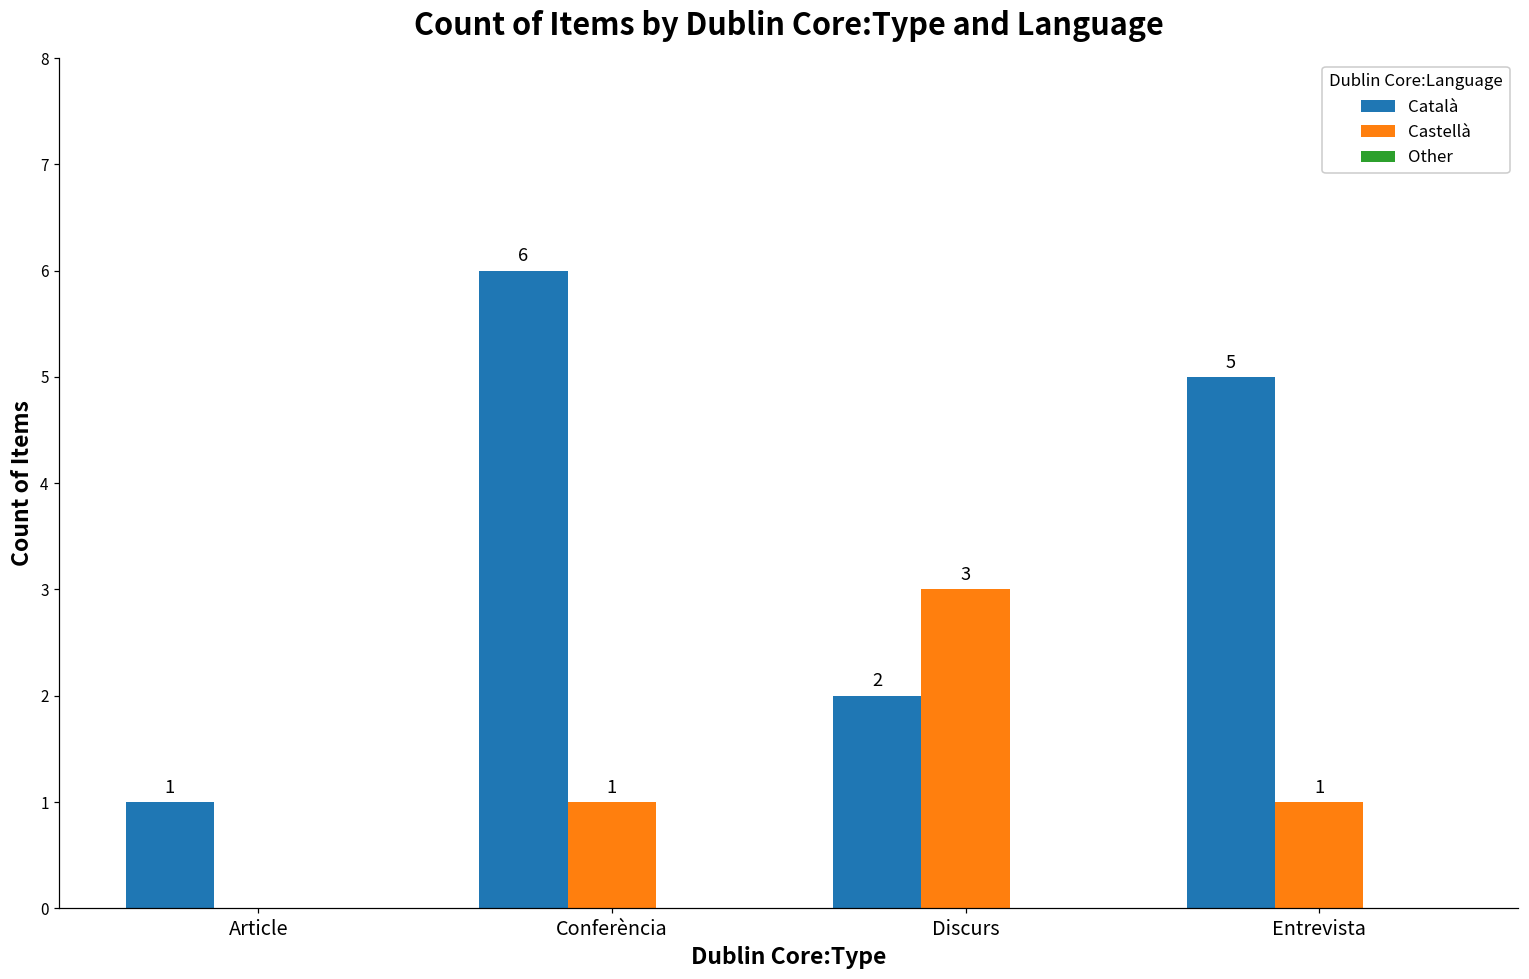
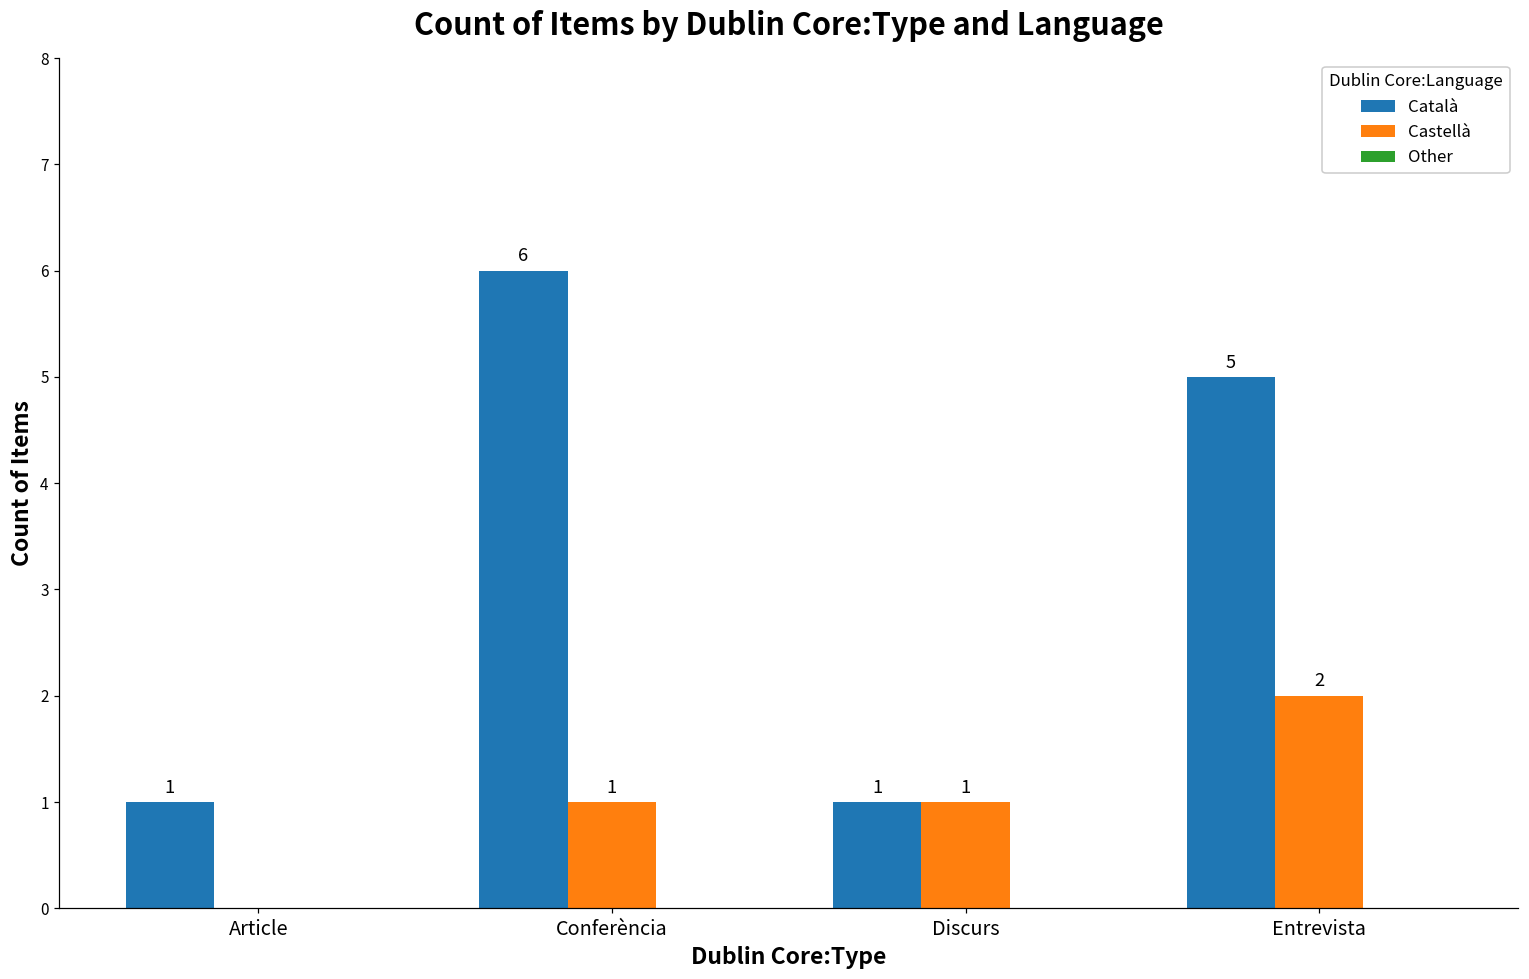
  {
    "Català": {
      "Article": 1,
      "Conferència": 6,
-     "Discurs": 2,
+     "Discurs": 1,
      "Entrevista": 5
    },
    "Castellà": {
      "Conferència": 1,
-     "Discurs": 3,
-     "Entrevista": 1
+     "Discurs": 1,
+     "Entrevista": 2
    },
    "Other": {
      "Article": 0.0,
      "Conferència": 0.0,
      "Discurs": 0.0,
      "Entrevista": 0.0
    }
  }
